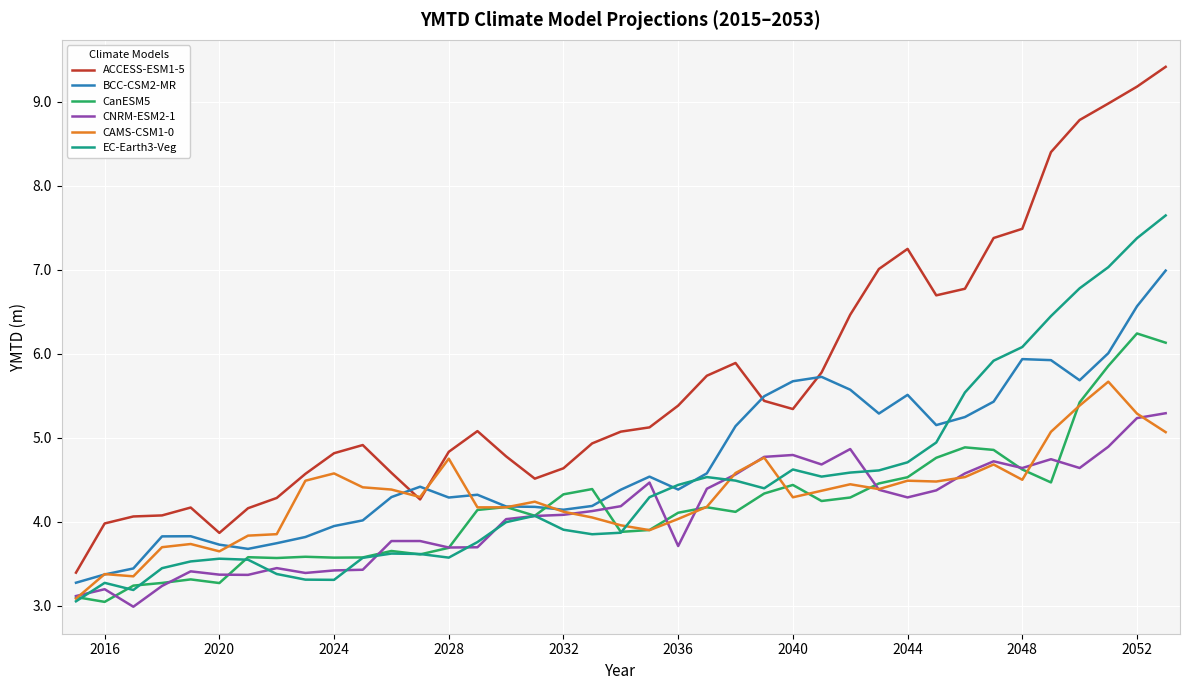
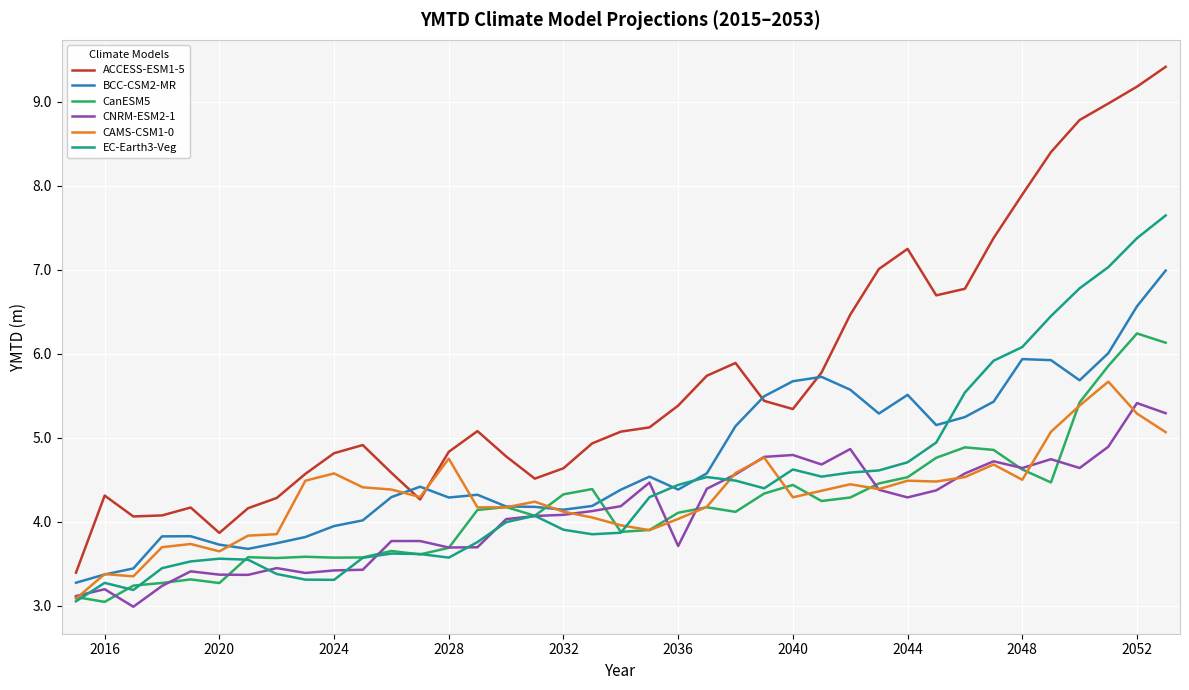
  {
    "ACCESS-ESM1-5": {
-     "2016": 4.0,
+     "2016": 4.3,
      "2020": 3.9,
      "2024": 4.8,
      "2028": 4.8,
      "2032": 4.6,
      "2036": 5.4,
      "2040": 5.3,
      "2044": 7.2,
-     "2048": 7.5,
+     "2048": 7.9,
      "2052": 9.2
    },
    "BCC-CSM2-MR": {
      "2020": 3.7,
      "2024": 4.0,
      "2028": 4.3,
      "2036": 4.4,
      "2040": 5.7,
      "2044": 5.5,
      "2048": 5.9,
      "2052": 6.6
    },
    "CNRM-ESM2-1": {
      "2016": 3.2,
      "2020": 3.4,
      "2024": 3.4,
      "2032": 4.1,
      "2036": 3.7,
      "2040": 4.8,
      "2044": 4.3,
-     "2052": 5.2
+     "2052": 5.4
    },
    "CAMS-CSM1-0": {
      "2020": 3.7,
      "2024": 4.6,
      "2028": 4.8,
      "2036": 4.0,
      "2040": 4.3,
      "2044": 4.5,
      "2048": 4.5,
      "2052": 5.3
    }
  }
